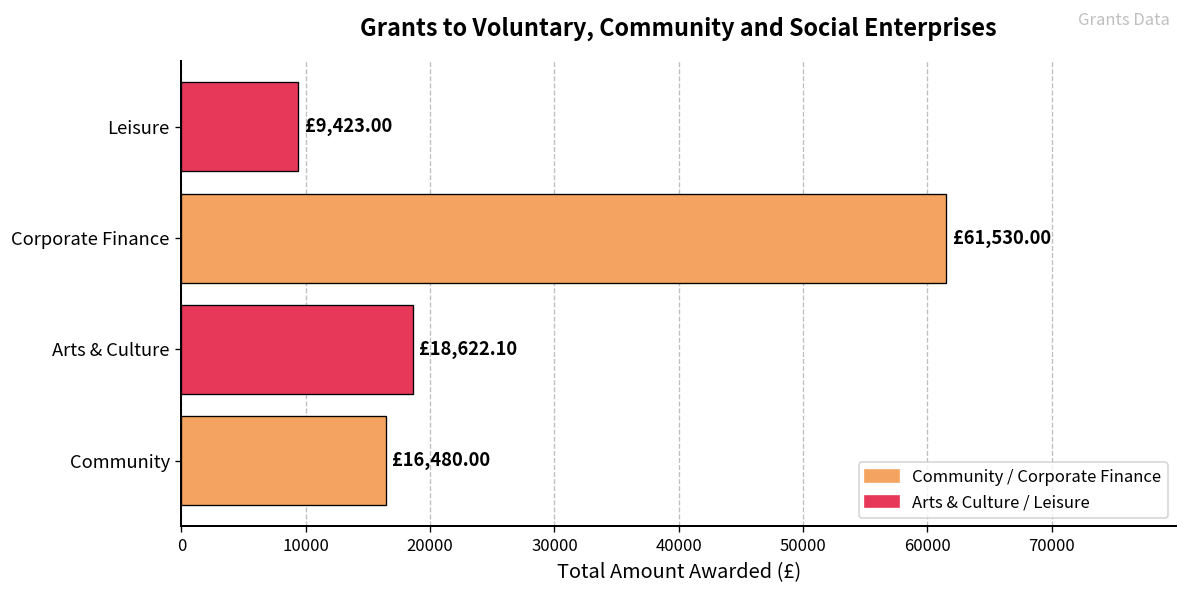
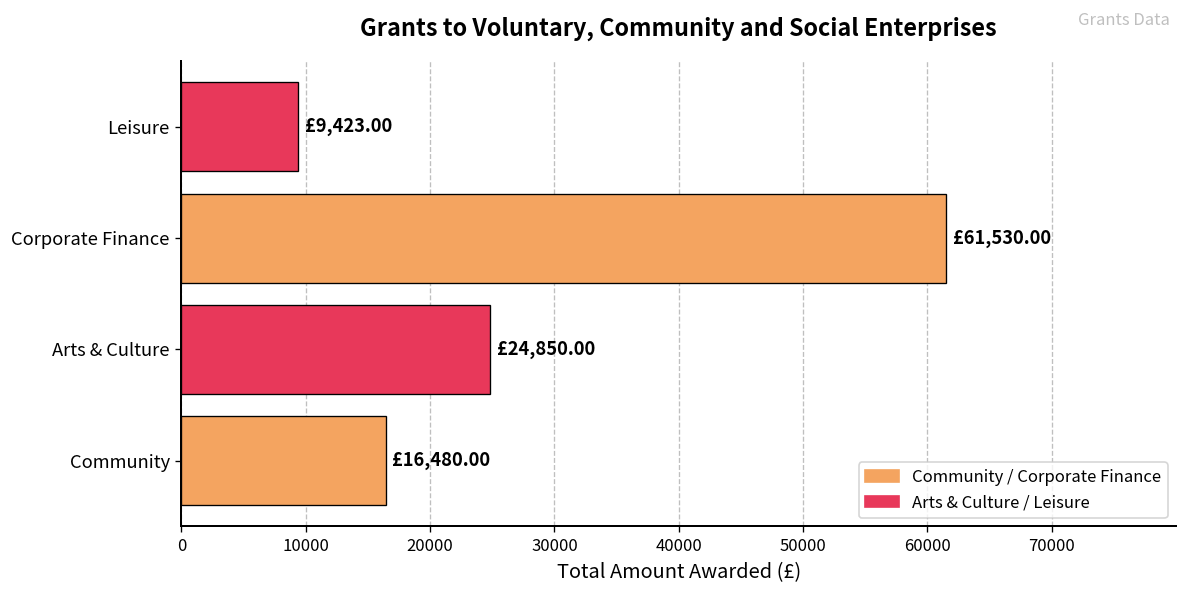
  {
    "Leisure": "£9,423.00",
    "Corporate Finance": "£61,530.00",
-   "Arts & Culture": "£18,622.10",
+   "Arts & Culture": "£24,850.00",
    "Community": "£16,480.00"
  }
